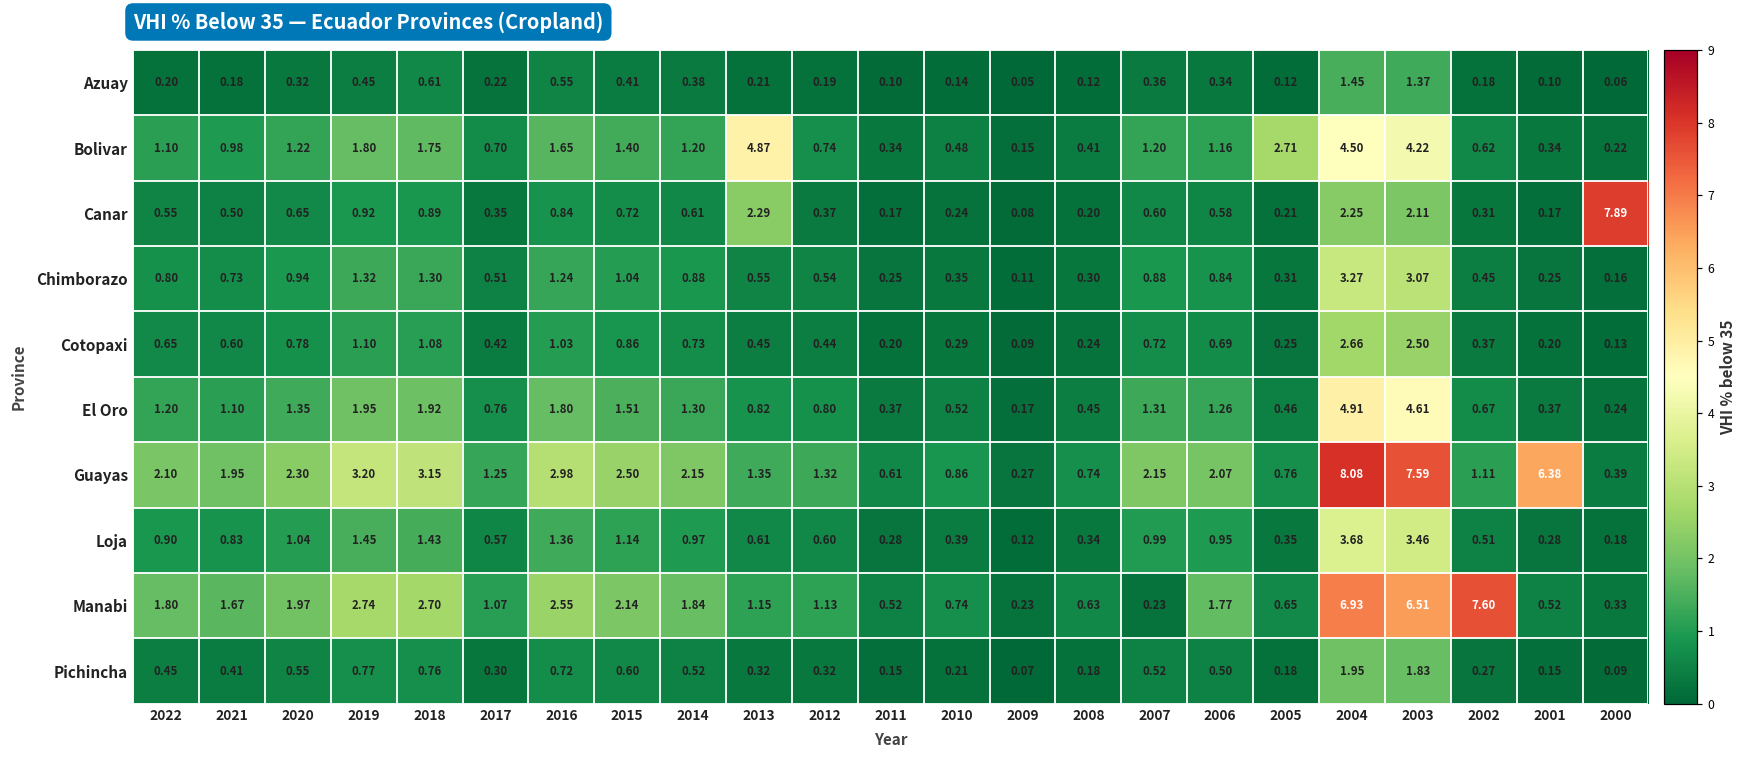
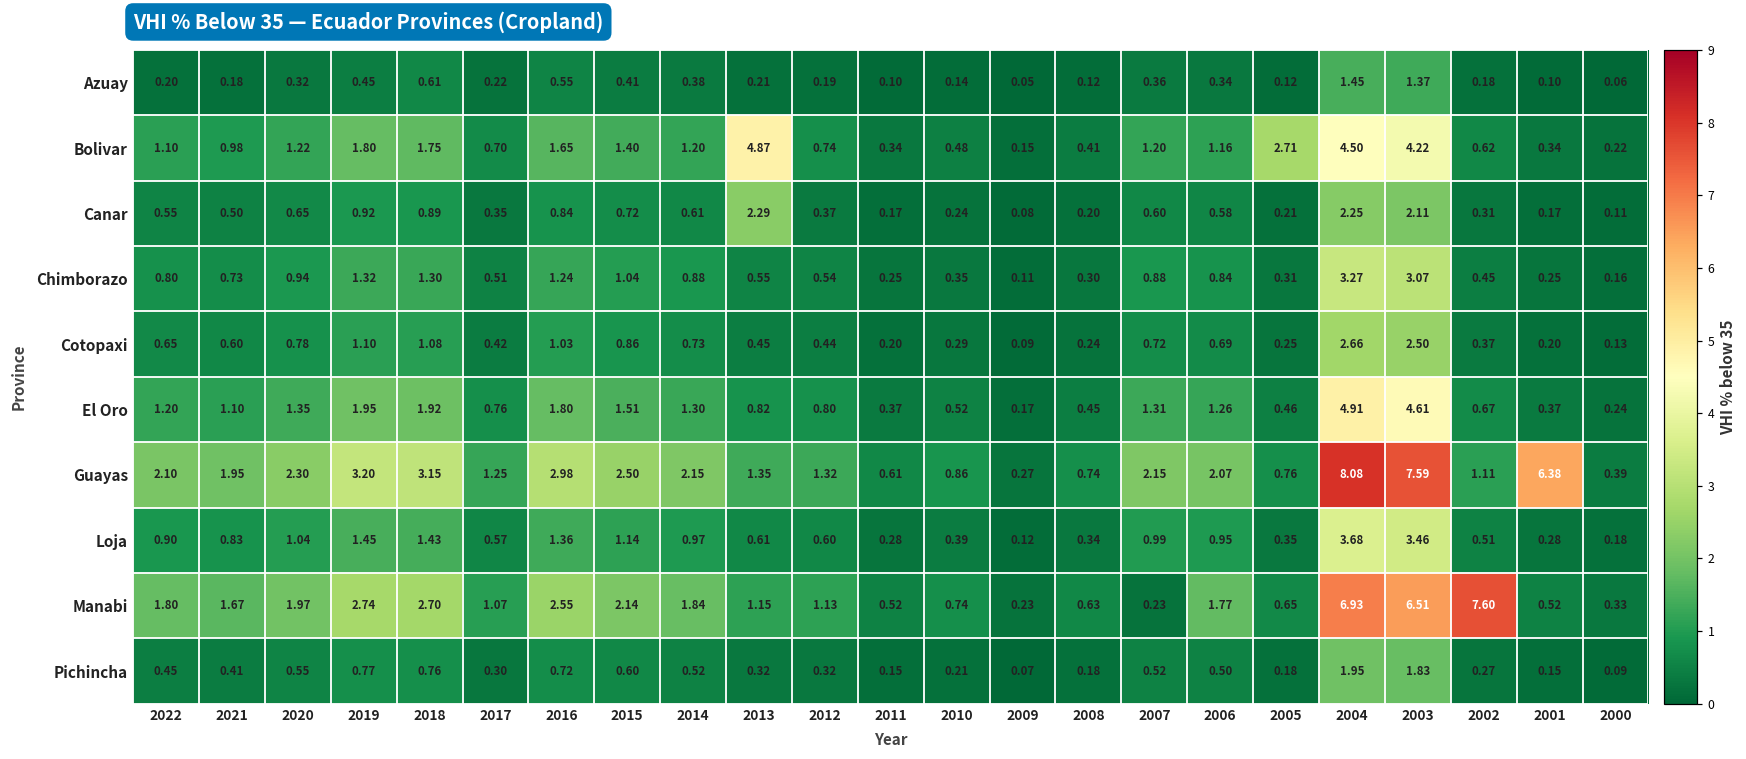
  {
    "Canar": {
      "2022": 0.55,
      "2021": 0.50,
      "2020": 0.65,
      "2019": 0.92,
      "2018": 0.89,
      "2017": 0.35,
      "2016": 0.84,
      "2015": 0.72,
      "2014": 0.61,
      "2013": 2.29,
      "2012": 0.37,
      "2011": 0.17,
      "2010": 0.24,
      "2009": 0.08,
      "2008": 0.20,
      "2007": 0.60,
      "2006": 0.58,
      "2005": 0.21,
      "2004": 2.25,
      "2003": 2.11,
      "2002": 0.31,
      "2001": 0.17,
-     "2000": 7.89
+     "2000": 0.11
    }
  }
